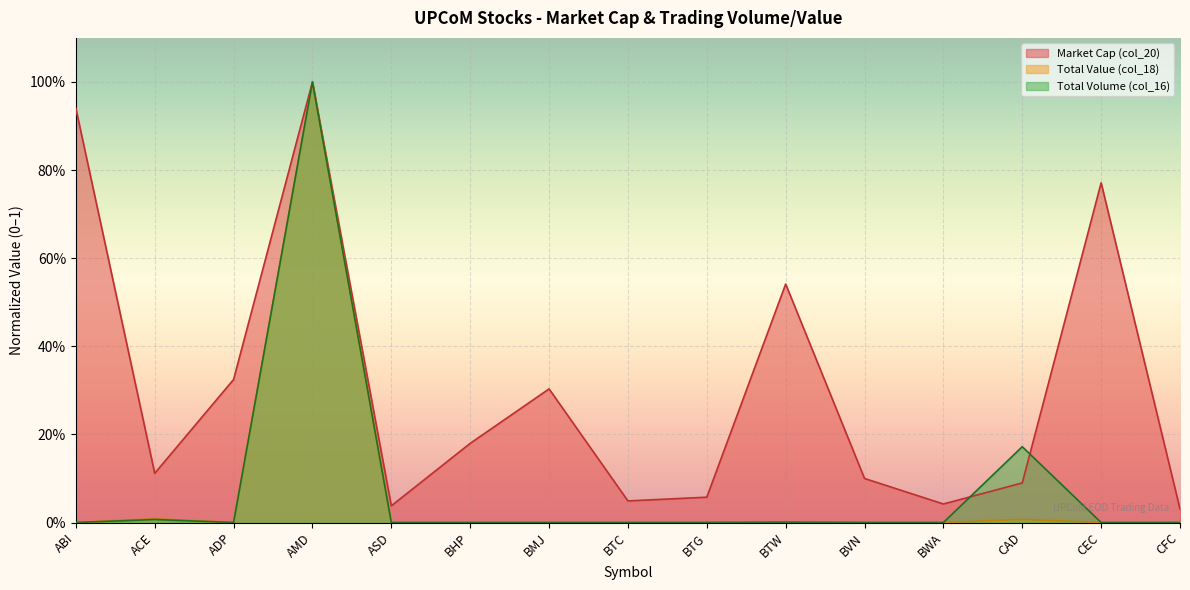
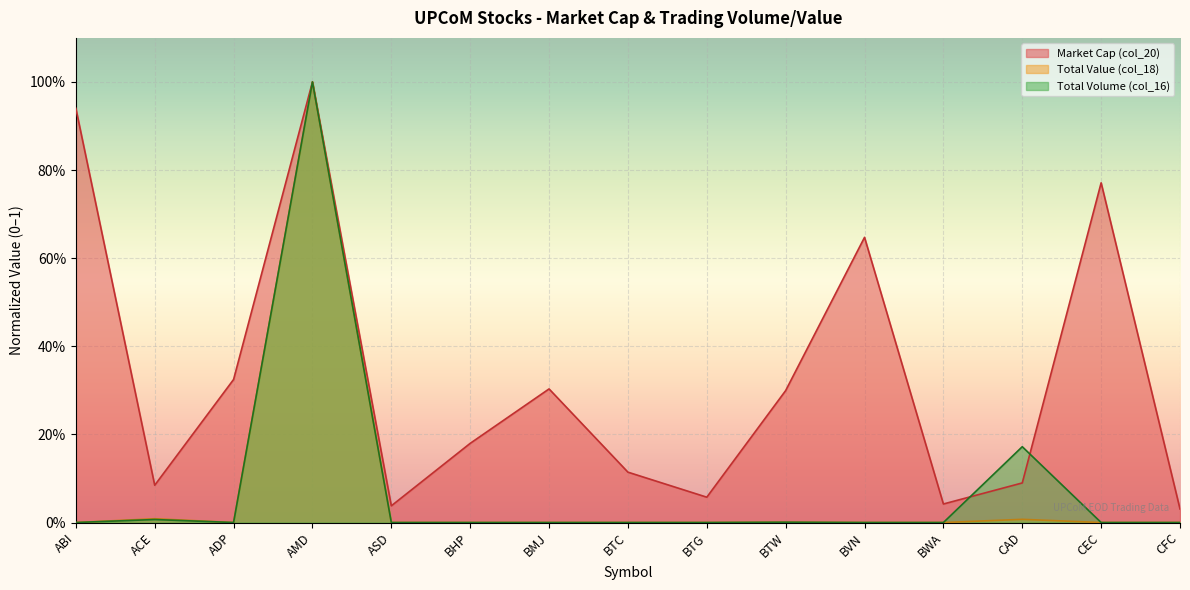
  {
    "Market Cap (col_20)": {
      "ABI": "94%",
-     "ACE": "11%",
+     "ACE": "8%",
      "ADP": "32%",
      "ASD": "4%",
      "BHP": "18%",
      "BMJ": "30%",
-     "BTC": "5%",
+     "BTC": "11%",
      "BTG": "6%",
-     "BTW": "54%",
-     "BVN": "10%",
+     "BTW": "30%",
+     "BVN": "65%",
      "BWA": "4%",
      "CAD": "9%",
      "CEC": "77%",
      "CFC": "3%"
    },
    "Total Value (col_18)": {
      "CAD": "1%"
    },
    "Total Volume (col_16)": {
      "CAD": "17%"
    }
  }
